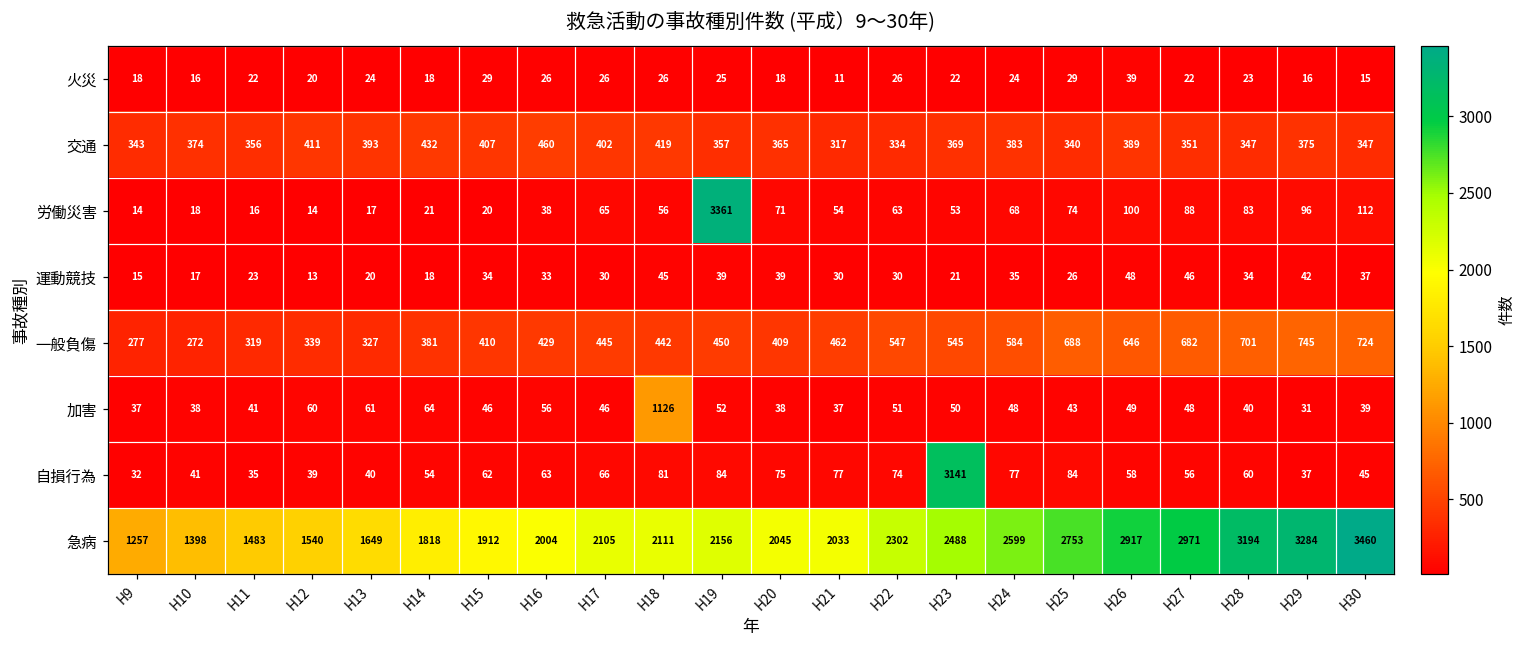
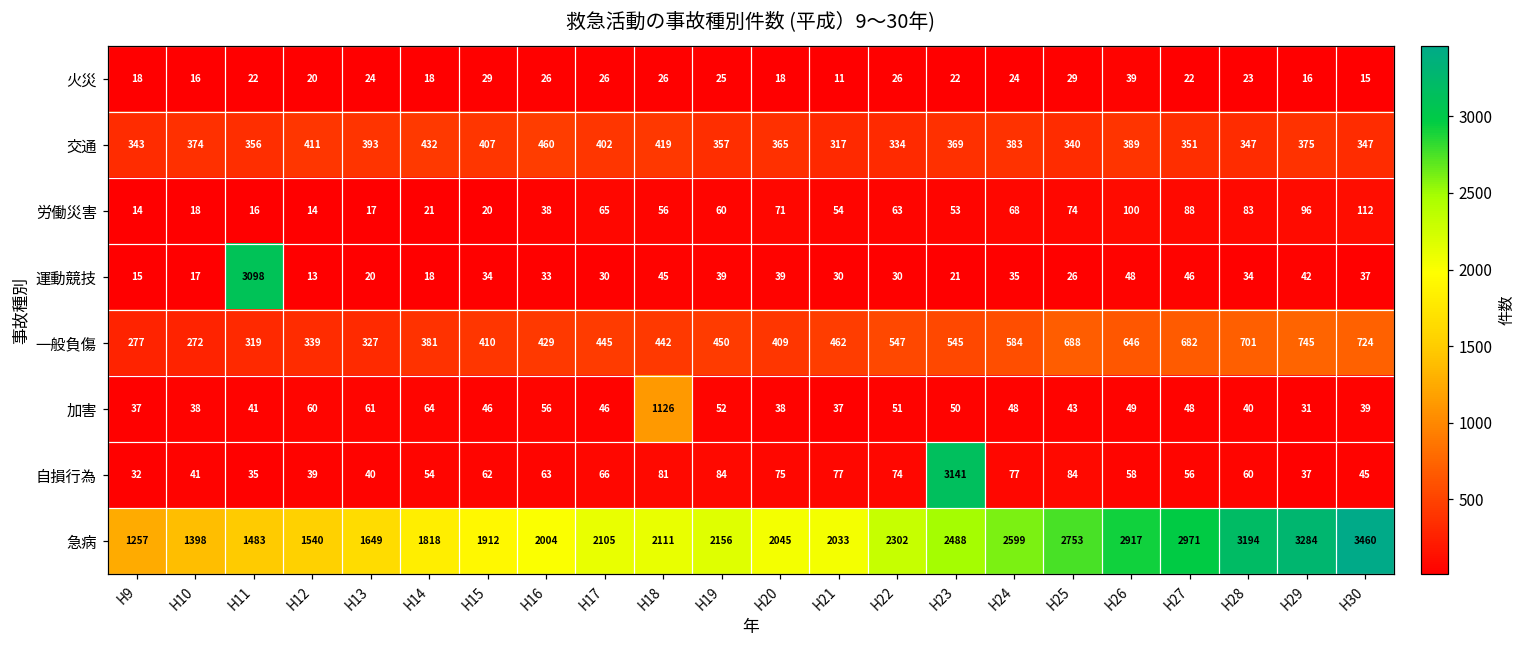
  {
    "火災": {
      "H9": 18,
      "H10": 16,
      "H11": 22,
      "H12": 20,
      "H13": 24,
      "H14": 18,
      "H15": 29,
      "H16": 26,
      "H17": 26,
      "H18": 26,
      "H19": 25,
      "H20": 18,
      "H21": 11,
      "H22": 26,
      "H23": 22,
      "H24": 24,
      "H25": 29,
      "H26": 39,
      "H27": 22,
      "H28": 23,
      "H29": 16,
      "H30": 15
    },
    "交通": {
      "H9": 343,
      "H10": 374,
      "H11": 356,
      "H12": 411,
      "H13": 393,
      "H14": 432,
      "H15": 407,
      "H16": 460,
      "H17": 402,
      "H18": 419,
      "H19": 357,
      "H20": 365,
      "H21": 317,
      "H22": 334,
      "H23": 369,
      "H24": 383,
      "H25": 340,
      "H26": 389,
      "H27": 351,
      "H28": 347,
      "H29": 375,
      "H30": 347
    },
    "労働災害": {
      "H9": 14,
      "H10": 18,
      "H11": 16,
      "H12": 14,
      "H13": 17,
      "H14": 21,
      "H15": 20,
      "H16": 38,
      "H17": 65,
      "H18": 56,
-     "H19": 3361,
+     "H19": 60,
      "H20": 71,
      "H21": 54,
      "H22": 63,
      "H23": 53,
      "H24": 68,
      "H25": 74,
      "H26": 100,
      "H27": 88,
      "H28": 83,
      "H29": 96,
      "H30": 112
    },
    "運動競技": {
      "H9": 15,
      "H10": 17,
-     "H11": 23,
+     "H11": 3098,
      "H12": 13,
      "H13": 20,
      "H14": 18,
      "H15": 34,
      "H16": 33,
      "H17": 30,
      "H18": 45,
      "H19": 39,
      "H20": 39,
      "H21": 30,
      "H22": 30,
      "H23": 21,
      "H24": 35,
      "H25": 26,
      "H26": 48,
      "H27": 46,
      "H28": 34,
      "H29": 42,
      "H30": 37
    },
    "一般負傷": {
      "H9": 277,
      "H10": 272,
      "H11": 319,
      "H12": 339,
      "H13": 327,
      "H14": 381,
      "H15": 410,
      "H16": 429,
      "H17": 445,
      "H18": 442,
      "H19": 450,
      "H20": 409,
      "H21": 462,
      "H22": 547,
      "H23": 545,
      "H24": 584,
      "H25": 688,
      "H26": 646,
      "H27": 682,
      "H28": 701,
      "H29": 745,
      "H30": 724
    },
    "加害": {
      "H9": 37,
      "H10": 38,
      "H11": 41,
      "H12": 60,
      "H13": 61,
      "H14": 64,
      "H15": 46,
      "H16": 56,
      "H17": 46,
      "H18": 1126,
      "H19": 52,
      "H20": 38,
      "H21": 37,
      "H22": 51,
      "H23": 50,
      "H24": 48,
      "H25": 43,
      "H26": 49,
      "H27": 48,
      "H28": 40,
      "H29": 31,
      "H30": 39
    },
    "自損行為": {
      "H9": 32,
      "H10": 41,
      "H11": 35,
      "H12": 39,
      "H13": 40,
      "H14": 54,
      "H15": 62,
      "H16": 63,
      "H17": 66,
      "H18": 81,
      "H19": 84,
      "H20": 75,
      "H21": 77,
      "H22": 74,
      "H23": 3141,
      "H24": 77,
      "H25": 84,
      "H26": 58,
      "H27": 56,
      "H28": 60,
      "H29": 37,
      "H30": 45
    },
    "急病": {
      "H9": 1257,
      "H10": 1398,
      "H11": 1483,
      "H12": 1540,
      "H13": 1649,
      "H14": 1818,
      "H15": 1912,
      "H16": 2004,
      "H17": 2105,
      "H18": 2111,
      "H19": 2156,
      "H20": 2045,
      "H21": 2033,
      "H22": 2302,
      "H23": 2488,
      "H24": 2599,
      "H25": 2753,
      "H26": 2917,
      "H27": 2971,
      "H28": 3194,
      "H29": 3284,
      "H30": 3460
    }
  }
